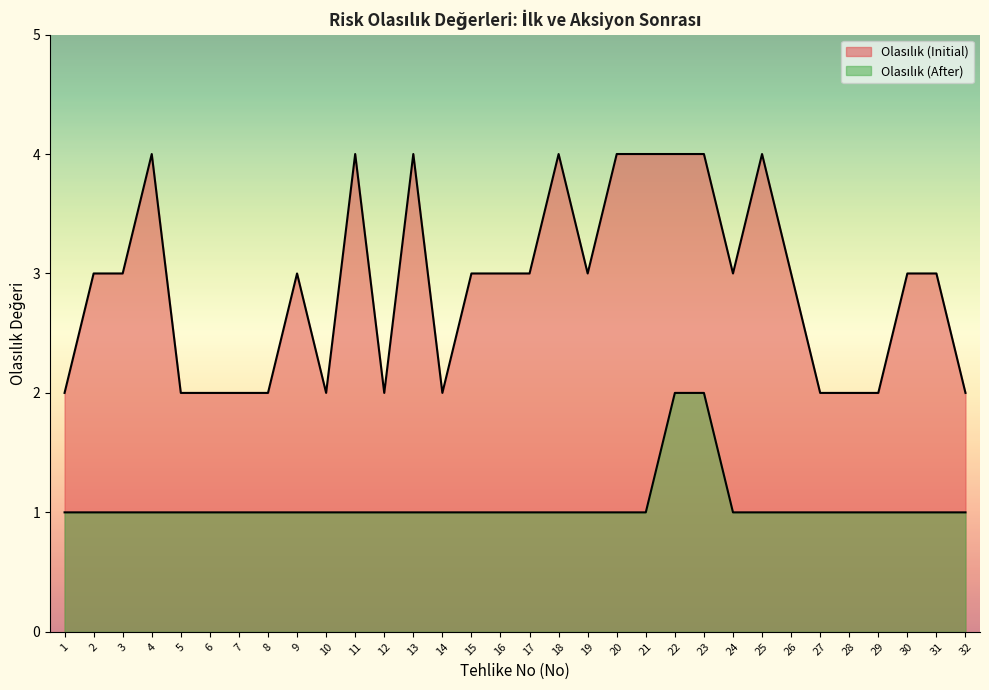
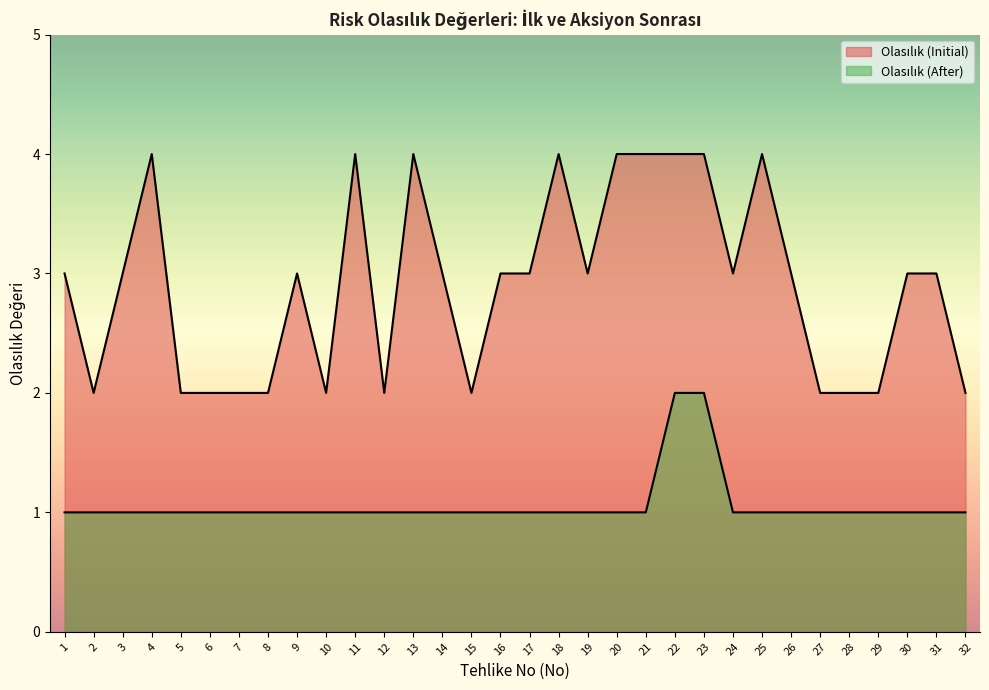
  {
    "Olasılık (Initial)": {
-     "1": 2,
-     "2": 3,
+     "1": 3,
+     "2": 2,
      "3": 3,
      "4": 4,
      "5": 2,
      "6": 2,
      "7": 2,
      "8": 2,
      "9": 3,
      "10": 2,
      "11": 4,
      "12": 2,
      "13": 4,
-     "14": 2,
-     "15": 3,
+     "14": 3,
+     "15": 2,
      "16": 3,
      "17": 3,
      "18": 4,
      "19": 3,
      "20": 4,
      "21": 4,
      "22": 4,
      "23": 4,
      "24": 3,
      "25": 4,
      "26": 3,
      "27": 2,
      "28": 2,
      "29": 2,
      "30": 3,
      "31": 3,
      "32": 2
    },
    "Olasılık (After)": {
      "1": 1,
      "2": 1,
      "3": 1,
      "4": 1,
      "5": 1,
      "6": 1,
      "7": 1,
      "8": 1,
      "9": 1,
      "10": 1,
      "11": 1,
      "12": 1,
      "13": 1,
      "14": 1,
      "15": 1,
      "16": 1,
      "17": 1,
      "18": 1,
      "19": 1,
      "20": 1,
      "21": 1,
      "22": 2,
      "23": 2,
      "24": 1,
      "25": 1,
      "26": 1,
      "27": 1,
      "28": 1,
      "29": 1,
      "30": 1,
      "31": 1,
      "32": 1
    }
  }
